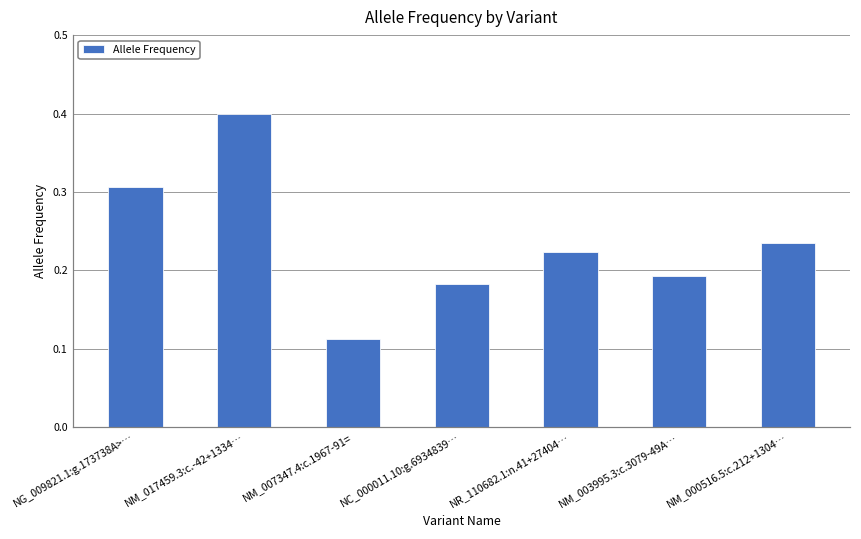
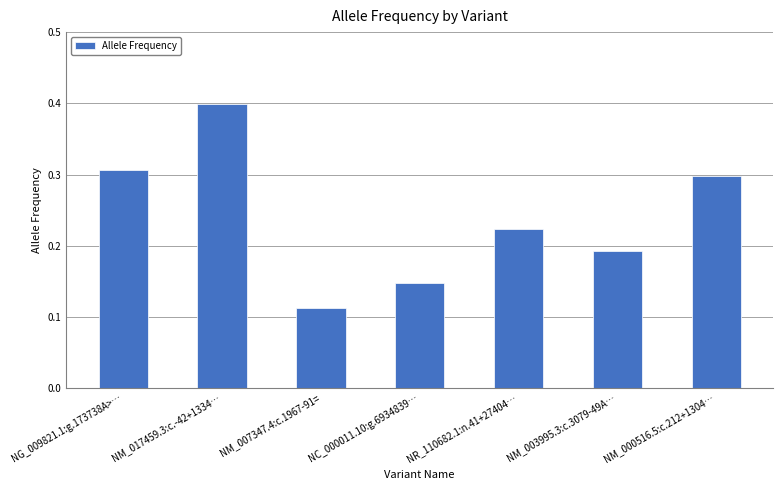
  {
    "NG_009821.1:g.173738A>…": 0.31,
    "NM_017459.3:c.-42+1334…": 0.40,
    "NM_007347.4:c.1967-91=": 0.11,
-   "NC_000011.10:g.6934839…": 0.18,
+   "NC_000011.10:g.6934839…": 0.15,
    "NR_110682.1:n.41+27404…": 0.22,
    "NM_003995.3:c.3079-49A…": 0.19,
-   "NM_000516.5:c.212+1304…": 0.24
+   "NM_000516.5:c.212+1304…": 0.30
  }
